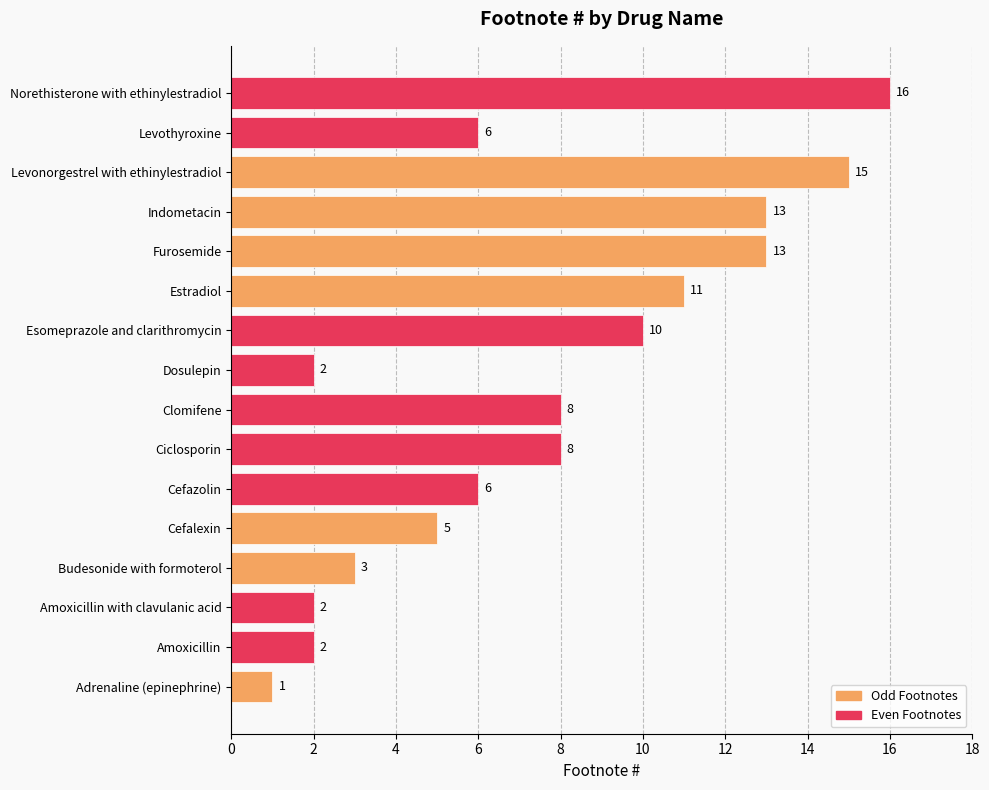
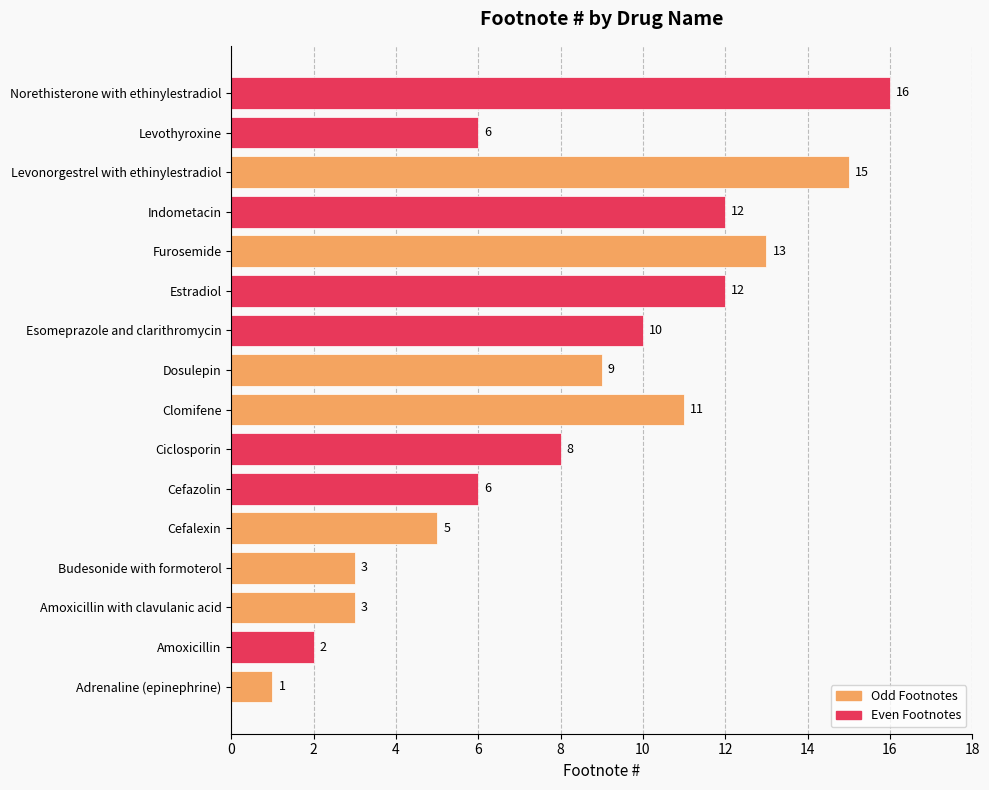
  {
    "Norethisterone with ethinylestradiol": 16,
    "Levothyroxine": 6,
    "Levonorgestrel with ethinylestradiol": 15,
-   "Indometacin": 13,
+   "Indometacin": 12,
    "Furosemide": 13,
-   "Estradiol": 11,
+   "Estradiol": 12,
    "Esomeprazole and clarithromycin": 10,
-   "Dosulepin": 2,
-   "Clomifene": 8,
+   "Dosulepin": 9,
+   "Clomifene": 11,
    "Ciclosporin": 8,
    "Cefazolin": 6,
    "Cefalexin": 5,
    "Budesonide with formoterol": 3,
-   "Amoxicillin with clavulanic acid": 2,
+   "Amoxicillin with clavulanic acid": 3,
    "Amoxicillin": 2,
    "Adrenaline (epinephrine)": 1
  }
